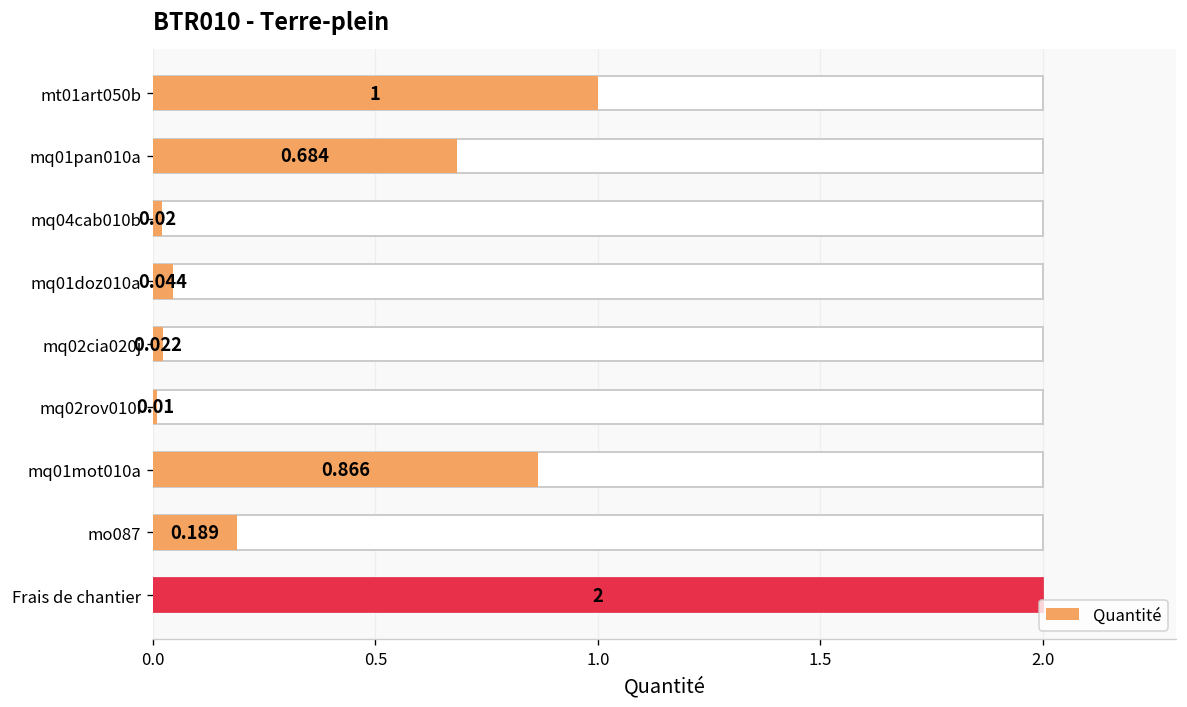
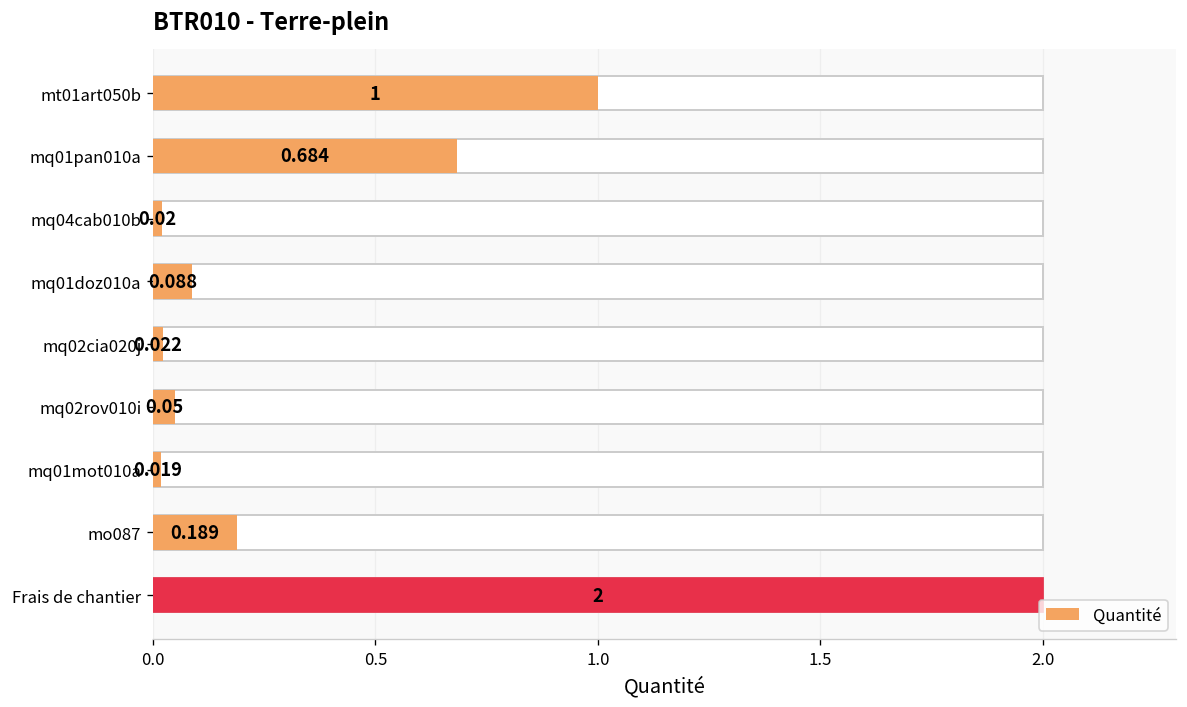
  {
    "Quantité": {
-     "mq01doz010a": 0.044,
-     "mq02rov010i": 0.01,
-     "mq01mot010a": 0.866,
+     "mq01doz010a": 0.088,
+     "mq02rov010i": 0.05,
+     "mq01mot010a": 0.019,
      "Frais de chantier": 2
    }
  }
